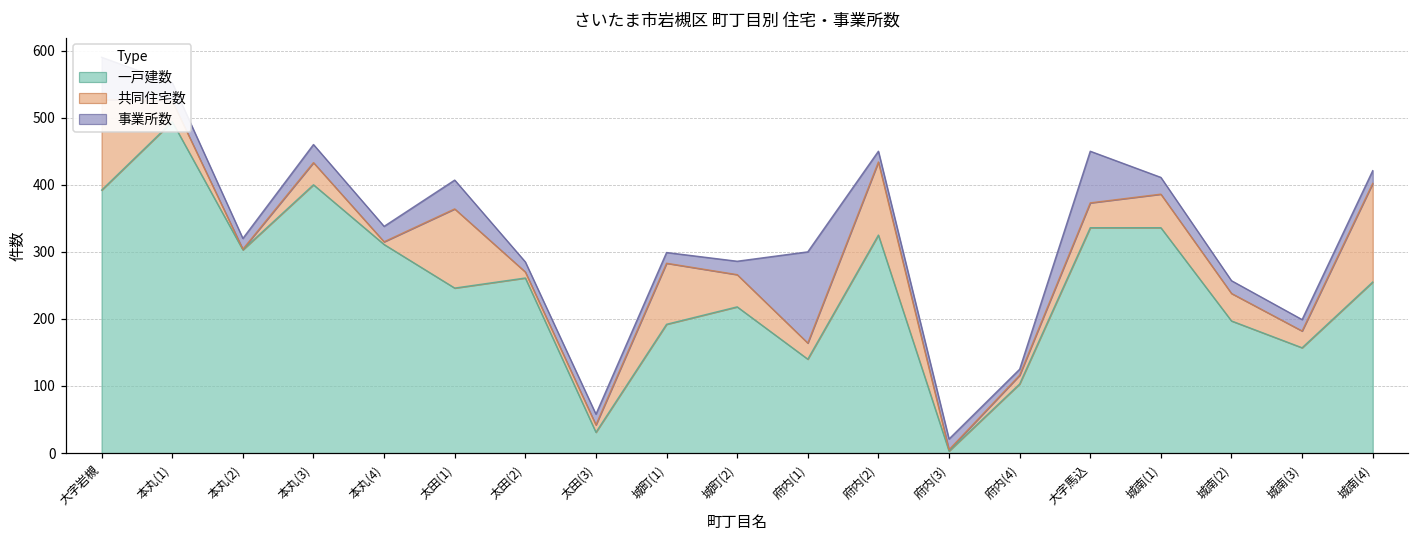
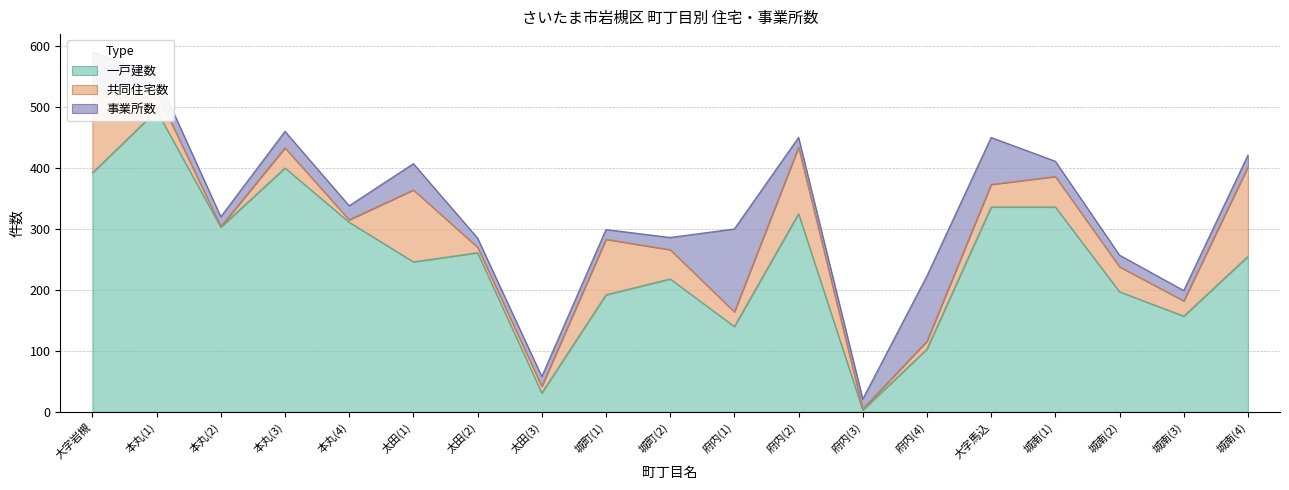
  {
    "一戸建数": {
      "大字岩槻": 390,
      "本丸(3)": 400,
      "太田(1)": 250,
      "太田(2)": 260,
      "太田(3)": 30,
      "城町(1)": 190,
      "城町(2)": 220,
      "府内(1)": 140,
      "府内(2)": 330,
      "府内(4)": 100,
      "大字馬込": 340,
      "城南(1)": 340,
      "城南(2)": 200,
      "城南(3)": 160,
      "城南(4)": 260
    },
    "共同住宅数": {
      "本丸(3)": 30,
      "太田(1)": 120,
      "太田(2)": 10,
      "太田(3)": 10,
      "城町(1)": 90,
      "城町(2)": 50,
      "府内(1)": 20,
      "府内(2)": 110,
      "府内(4)": 10,
      "大字馬込": 40,
      "城南(1)": 50,
      "城南(2)": 40,
      "城南(3)": 30,
      "城南(4)": 150
    },
    "事業所数": {
      "本丸(2)": 20,
      "本丸(3)": 30,
      "本丸(4)": 20,
      "太田(1)": 40,
      "太田(2)": 20,
      "太田(3)": 20,
      "城町(1)": 20,
      "城町(2)": 20,
      "府内(1)": 140,
      "府内(2)": 20,
      "府内(3)": 20,
-     "府内(4)": 10,
+     "府内(4)": 110,
      "大字馬込": 80,
      "城南(1)": 30,
      "城南(2)": 20,
      "城南(3)": 20,
      "城南(4)": 20
    }
  }
